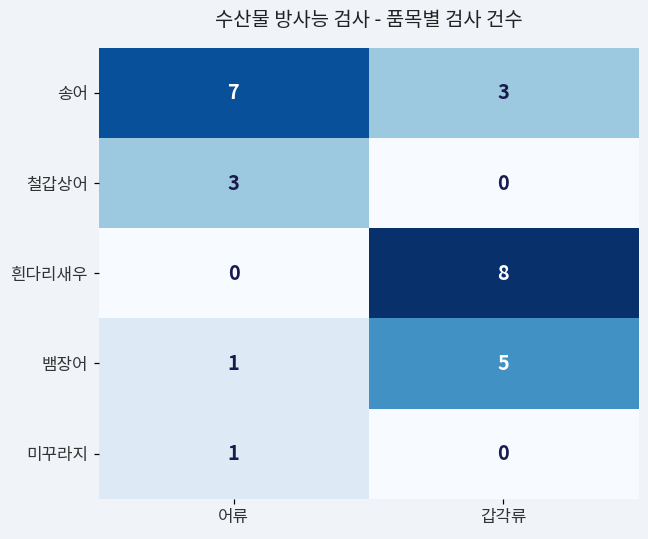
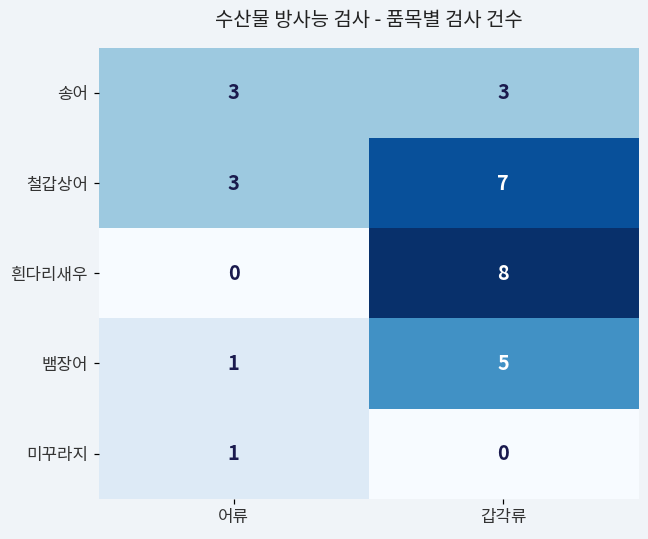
  {
    "송어": {
-     "어류": 7,
+     "어류": 3,
      "갑각류": 3
    },
    "철갑상어": {
      "어류": 3,
-     "갑각류": 0
+     "갑각류": 7
    },
    "흰다리새우": {
      "어류": 0,
      "갑각류": 8
    },
    "뱀장어": {
      "어류": 1,
      "갑각류": 5
    },
    "미꾸라지": {
      "어류": 1,
      "갑각류": 0
    }
  }
